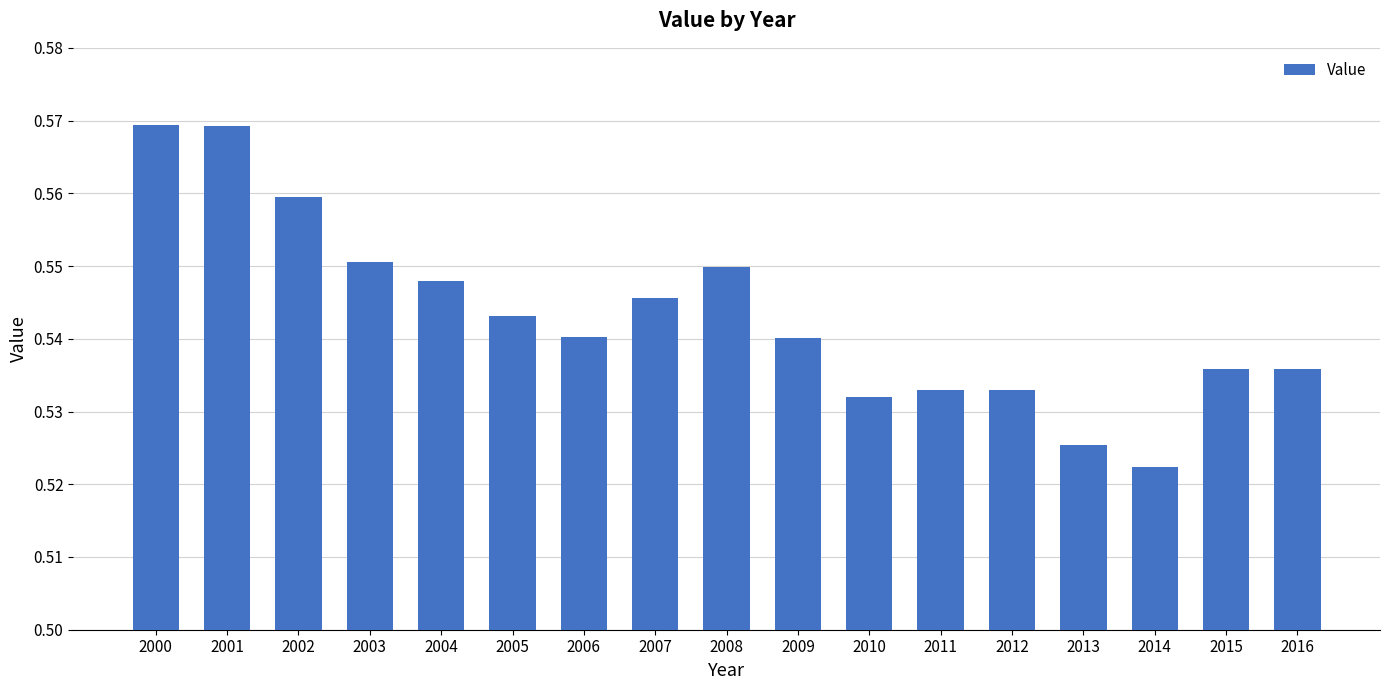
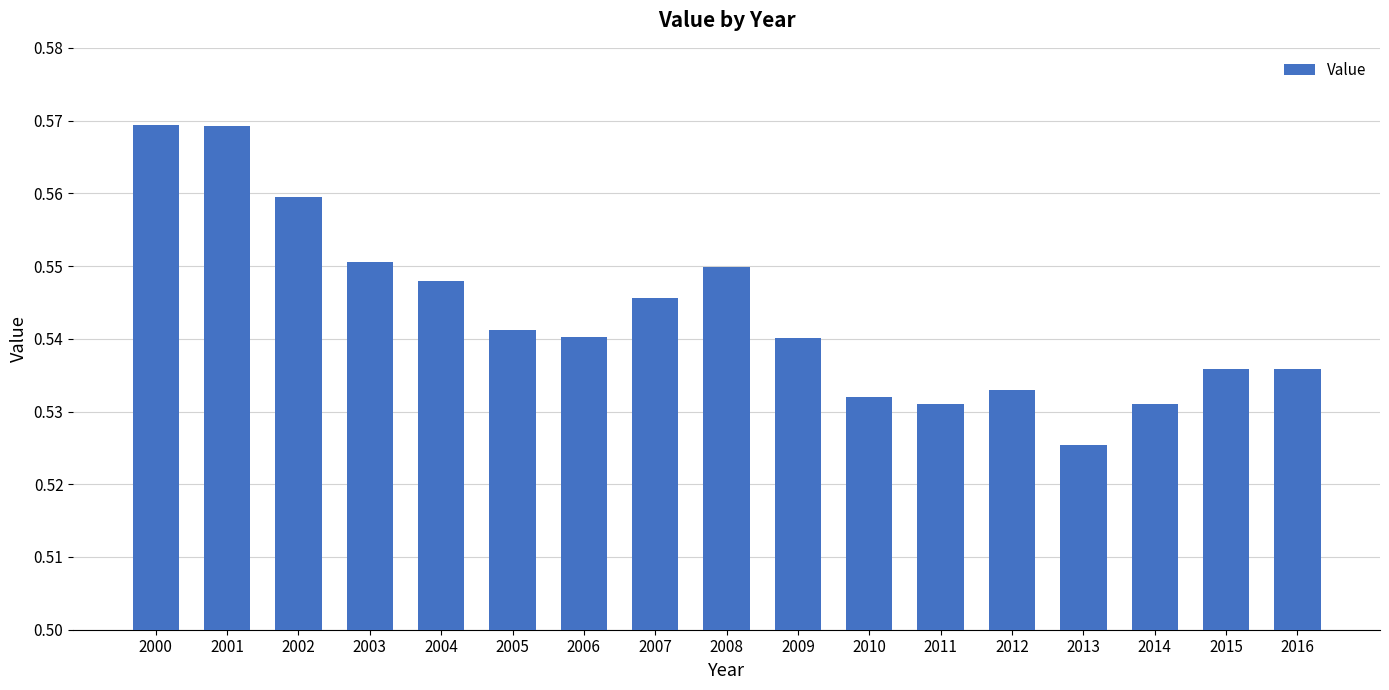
  {
    "2000": 0.569,
    "2001": 0.569,
    "2002": 0.560,
    "2003": 0.551,
    "2004": 0.548,
-   "2005": 0.543,
+   "2005": 0.541,
    "2006": 0.540,
    "2007": 0.546,
    "2008": 0.550,
    "2009": 0.540,
    "2010": 0.532,
-   "2011": 0.533,
+   "2011": 0.531,
    "2012": 0.533,
    "2013": 0.525,
-   "2014": 0.522,
+   "2014": 0.531,
    "2015": 0.536,
    "2016": 0.536
  }
